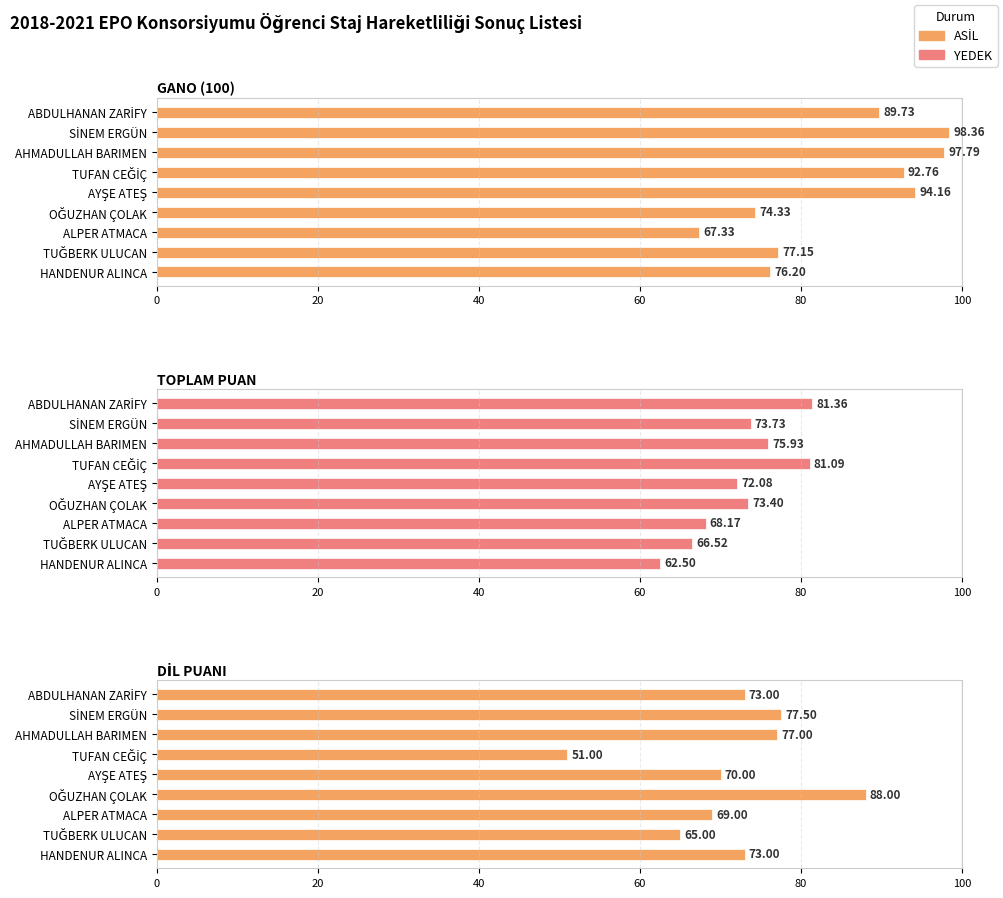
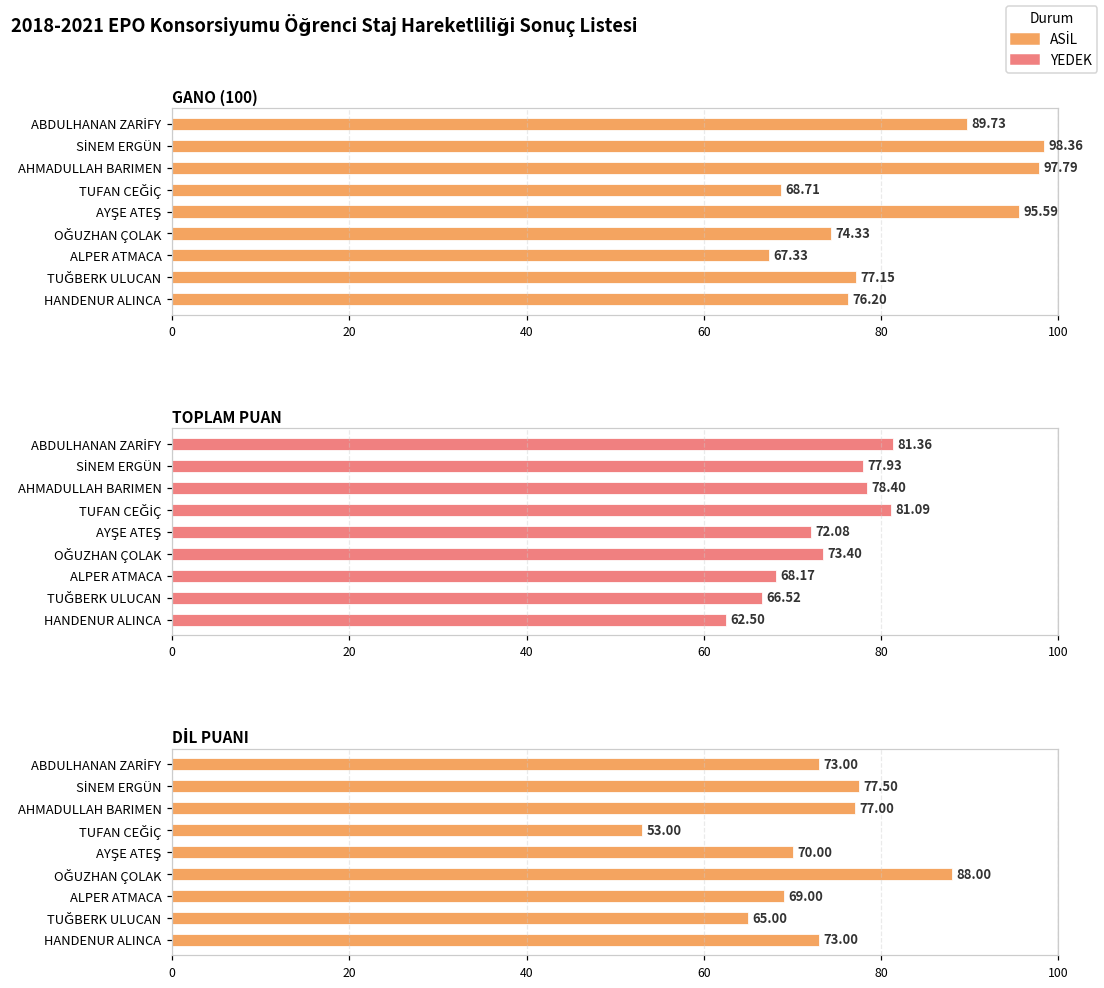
  {
    "GANO (100)": {
      "ABDULHANAN ZARİFY": 89.73,
      "SİNEM ERGÜN": 98.36,
      "AHMADULLAH BARIMEN": 97.79,
-     "TUFAN CEĞİÇ": 92.76,
-     "AYŞE ATEŞ": 94.16,
+     "TUFAN CEĞİÇ": 68.71,
+     "AYŞE ATEŞ": 95.59,
      "OĞUZHAN ÇOLAK": 74.33,
      "ALPER ATMACA": 67.33,
      "TUĞBERK ULUCAN": 77.15,
      "HANDENUR ALINCA": 76.20
    },
    "TOPLAM PUAN": {
      "ABDULHANAN ZARİFY": 81.36,
-     "SİNEM ERGÜN": 73.73,
-     "AHMADULLAH BARIMEN": 75.93,
+     "SİNEM ERGÜN": 77.93,
+     "AHMADULLAH BARIMEN": 78.40,
      "TUFAN CEĞİÇ": 81.09,
      "AYŞE ATEŞ": 72.08,
      "OĞUZHAN ÇOLAK": 73.40,
      "ALPER ATMACA": 68.17,
      "TUĞBERK ULUCAN": 66.52,
      "HANDENUR ALINCA": 62.50
    },
    "DİL PUANI": {
      "ABDULHANAN ZARİFY": 73.00,
      "SİNEM ERGÜN": 77.50,
      "AHMADULLAH BARIMEN": 77.00,
-     "TUFAN CEĞİÇ": 51.00,
+     "TUFAN CEĞİÇ": 53.00,
      "AYŞE ATEŞ": 70.00,
      "OĞUZHAN ÇOLAK": 88.00,
      "ALPER ATMACA": 69.00,
      "TUĞBERK ULUCAN": 65.00,
      "HANDENUR ALINCA": 73.00
    }
  }
